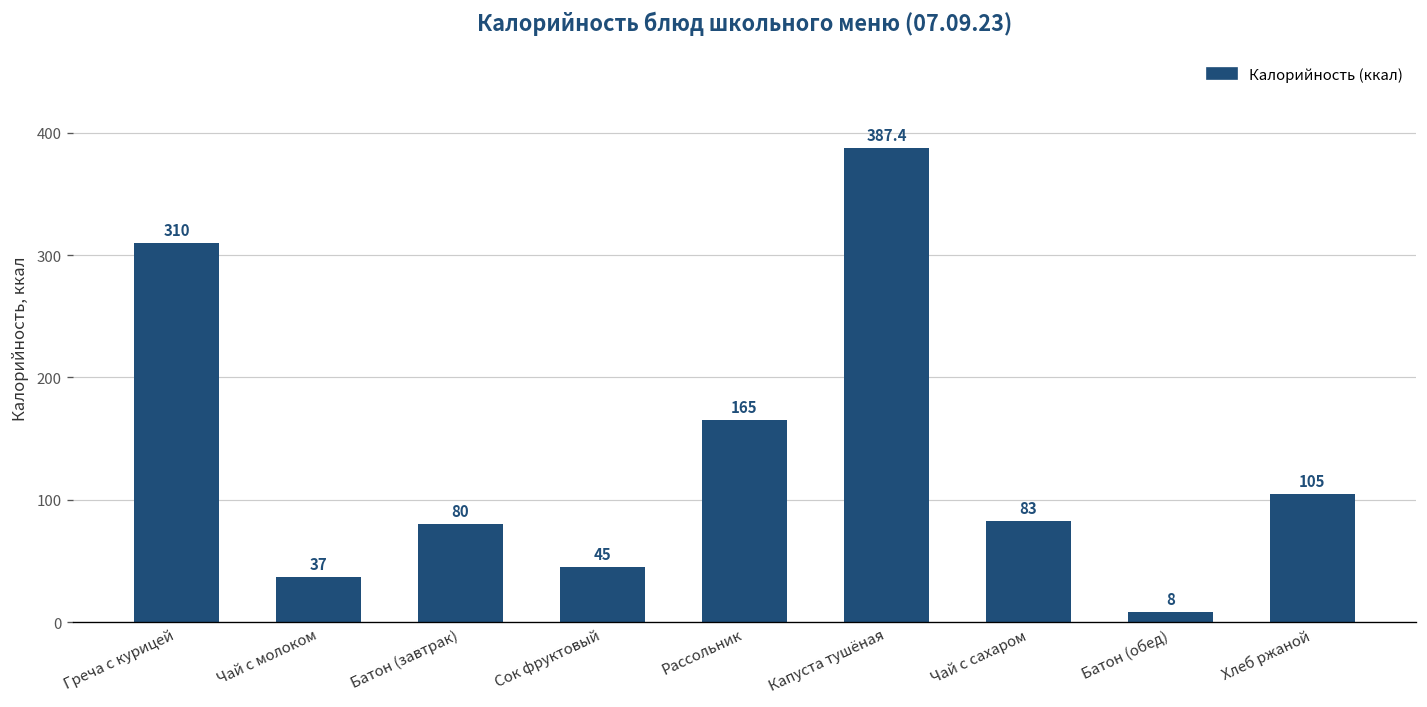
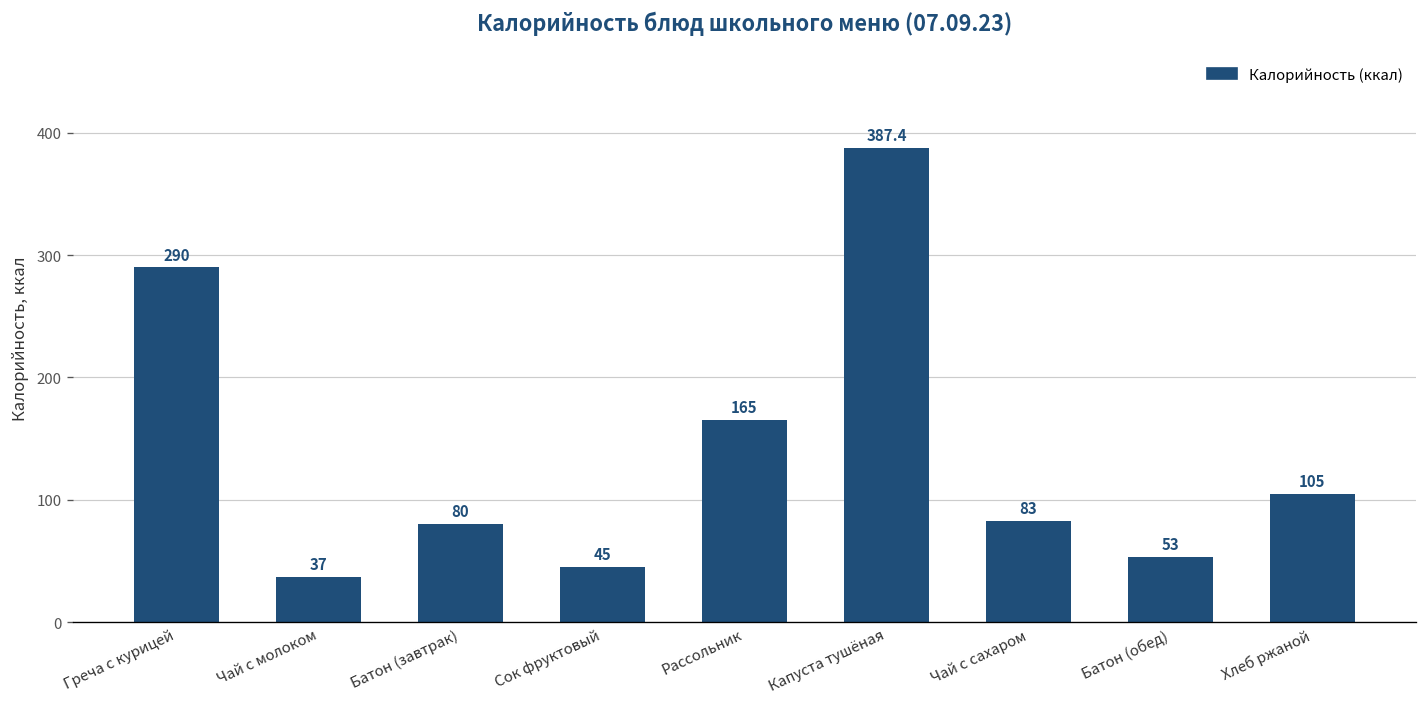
  {
-   "Греча с курицей": 310,
+   "Греча с курицей": 290,
    "Чай с молоком": 37,
    "Батон (завтрак)": 80,
    "Сок фруктовый": 45,
    "Рассольник": 165,
    "Капуста тушёная": 387.4,
    "Чай с сахаром": 83,
-   "Батон (обед)": 8,
+   "Батон (обед)": 53,
    "Хлеб ржаной": 105
  }
